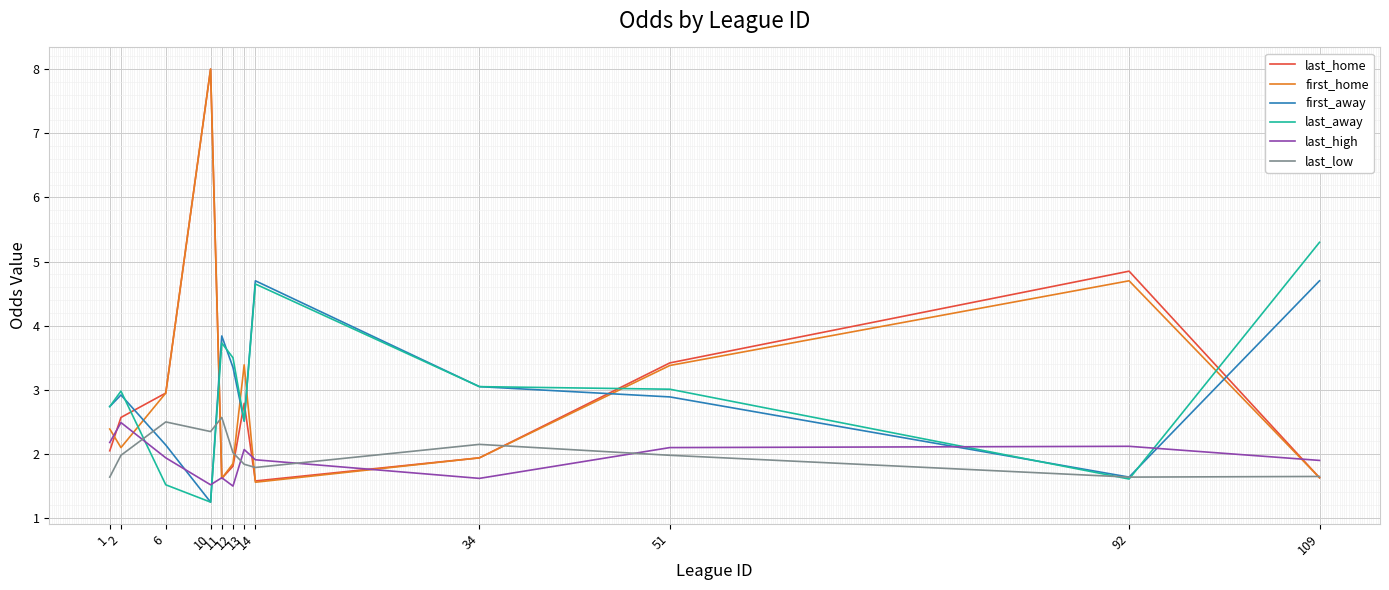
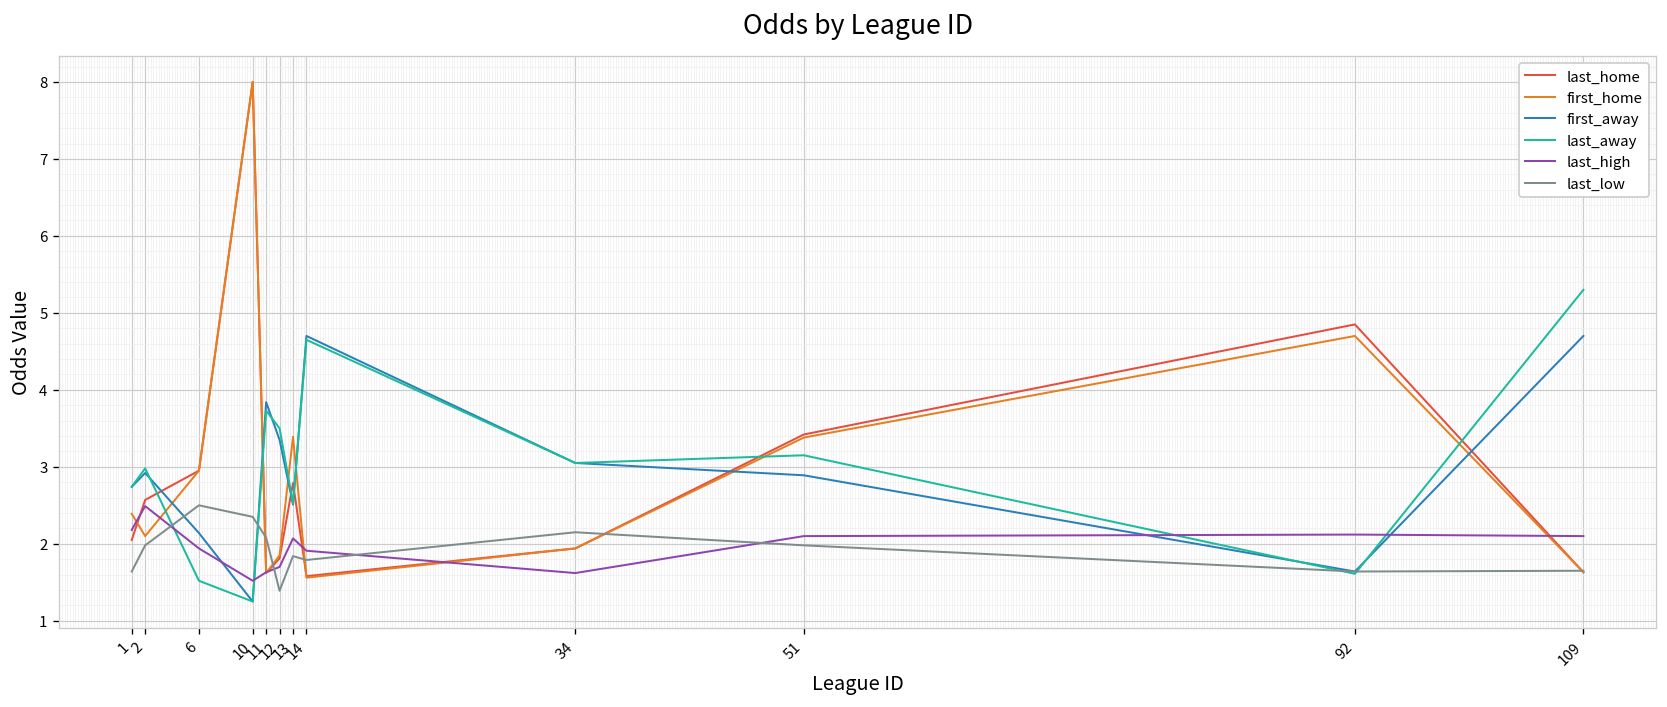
  {
    "first_away": {
      "2": 2.9,
      "6": 2.1,
      "11": 3.8,
      "12": 3.4,
      "14": 4.7,
      "51": 2.9,
      "109": 4.7
    },
    "last_away": {
      "2": 3.0,
      "6": 1.5,
      "11": 3.7,
      "12": 3.5,
      "14": 4.7,
-     "51": 3.0,
+     "51": 3.2,
      "109": 5.3
    },
    "last_high": {
      "1": 2.2,
      "2": 2.5,
      "6": 1.9,
      "10": 1.5,
-     "12": 1.5,
+     "12": 1.7,
      "13": 2.1,
      "14": 1.9,
      "34": 1.6,
      "51": 2.1,
      "92": 2.1,
-     "109": 1.9
+     "109": 2.1
    },
    "last_low": {
      "1": 1.6,
      "2": 2.0,
      "6": 2.5,
      "10": 2.4,
-     "11": 2.6,
-     "12": 2.0,
+     "11": 2.1,
+     "12": 1.4,
      "13": 1.8,
      "14": 1.8,
      "34": 2.2,
      "51": 2.0
    }
  }
